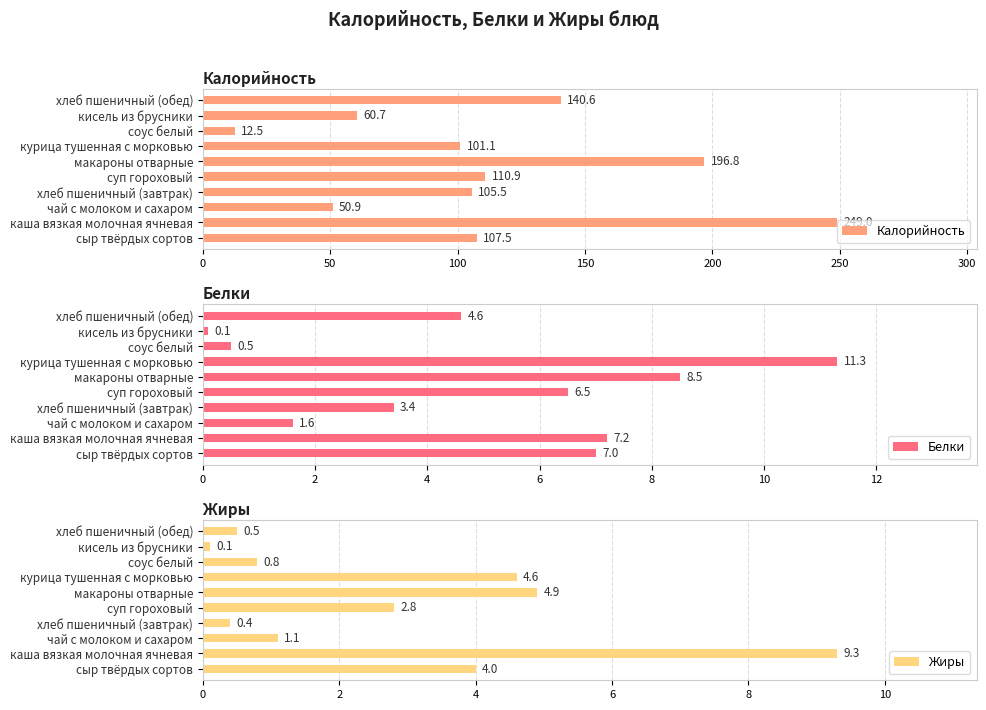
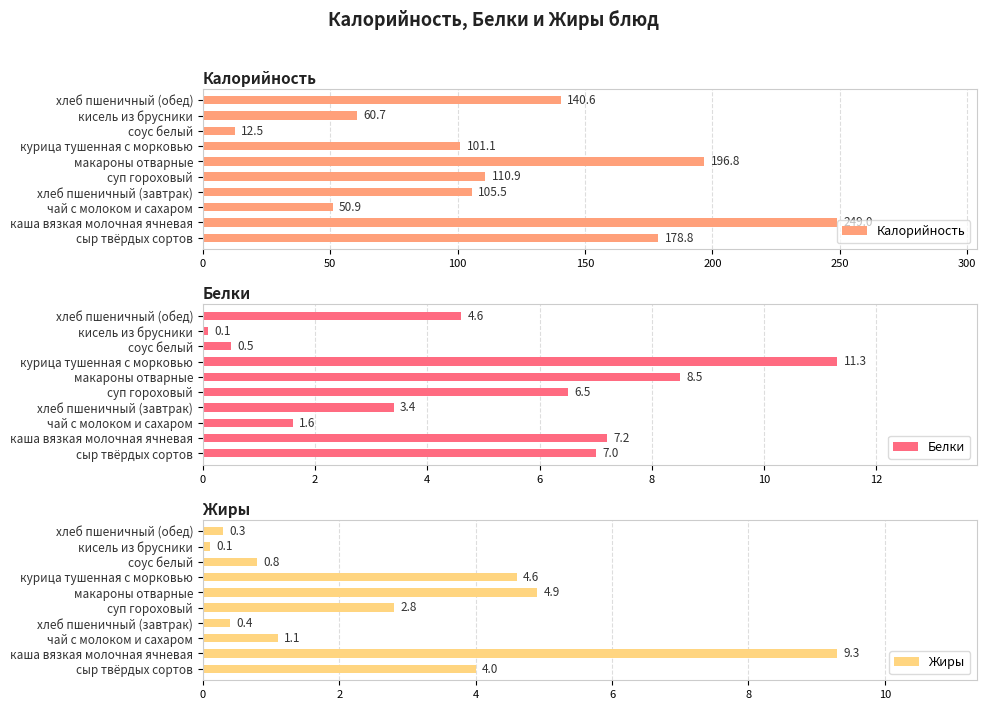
  {
    "Калорийность": {
      "хлеб пшеничный (обед)": 140.6,
      "кисель из брусники": 60.7,
      "соус белый": 12.5,
      "курица тушенная с морковью": 101.1,
      "макароны отварные": 196.8,
      "суп гороховый": 110.9,
      "хлеб пшеничный (завтрак)": 105.5,
      "чай с молоком и сахаром": 50.9,
-     "сыр твёрдых сортов": 107.5
+     "сыр твёрдых сортов": 178.8
    },
    "Белки": {
      "хлеб пшеничный (обед)": 4.6,
      "кисель из брусники": 0.1,
      "соус белый": 0.5,
      "курица тушенная с морковью": 11.3,
      "макароны отварные": 8.5,
      "суп гороховый": 6.5,
      "хлеб пшеничный (завтрак)": 3.4,
      "чай с молоком и сахаром": 1.6,
      "каша вязкая молочная ячневая": 7.2,
      "сыр твёрдых сортов": 7.0
    },
    "Жиры": {
-     "хлеб пшеничный (обед)": 0.5,
+     "хлеб пшеничный (обед)": 0.3,
      "кисель из брусники": 0.1,
      "соус белый": 0.8,
      "курица тушенная с морковью": 4.6,
      "макароны отварные": 4.9,
      "суп гороховый": 2.8,
      "хлеб пшеничный (завтрак)": 0.4,
      "чай с молоком и сахаром": 1.1,
      "каша вязкая молочная ячневая": 9.3,
      "сыр твёрдых сортов": 4.0
    }
  }
